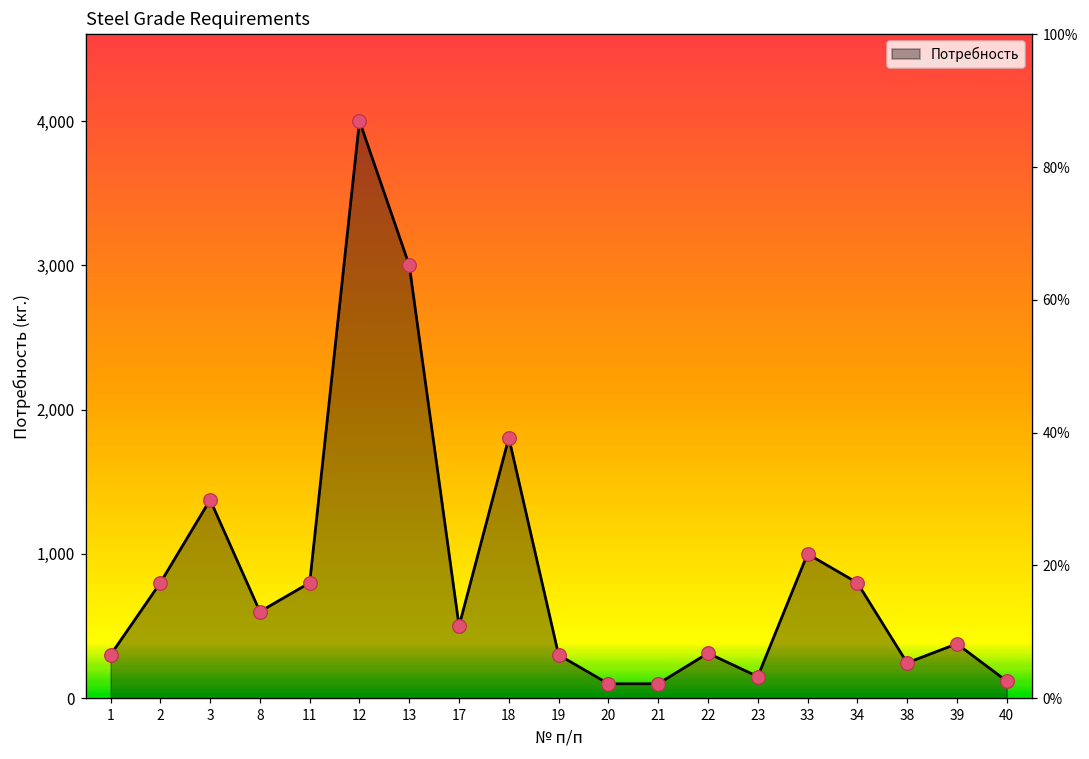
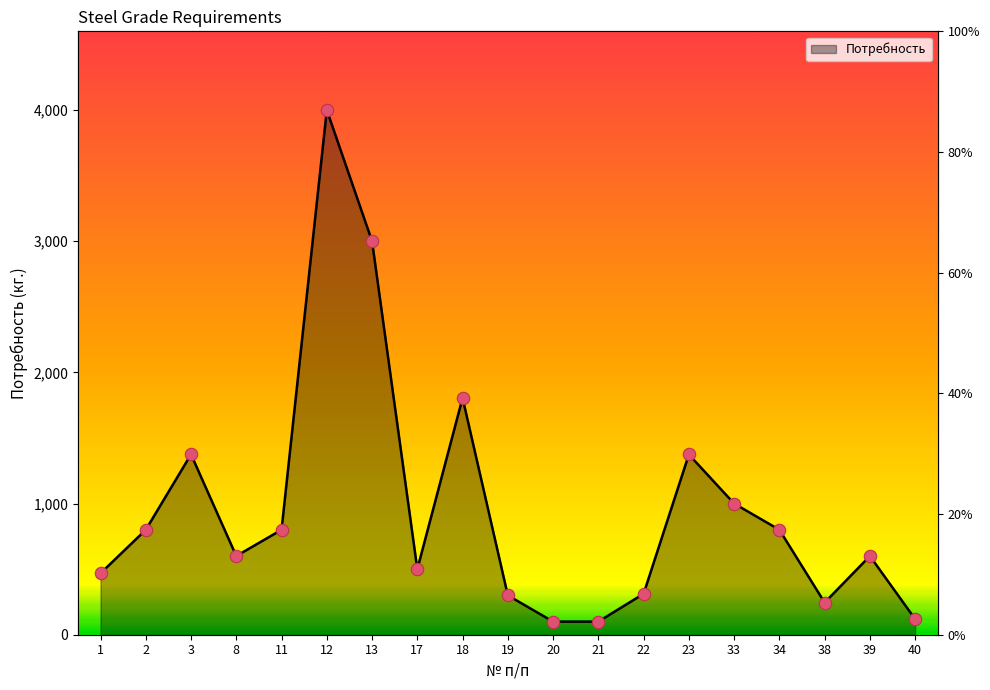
  {
-   "1": "300",
+   "1": "470",
    "2": "800",
    "3": "1,380",
    "8": "600",
    "11": "800",
    "12": "4,000",
    "13": "3,000",
    "17": "500",
    "18": "1,810",
    "19": "300",
    "20": "100",
    "21": "100",
    "22": "310",
-   "23": "150",
+   "23": "1,370",
    "33": "1,000",
    "34": "800",
    "38": "250",
-   "39": "380",
+   "39": "600",
    "40": "120"
  }
